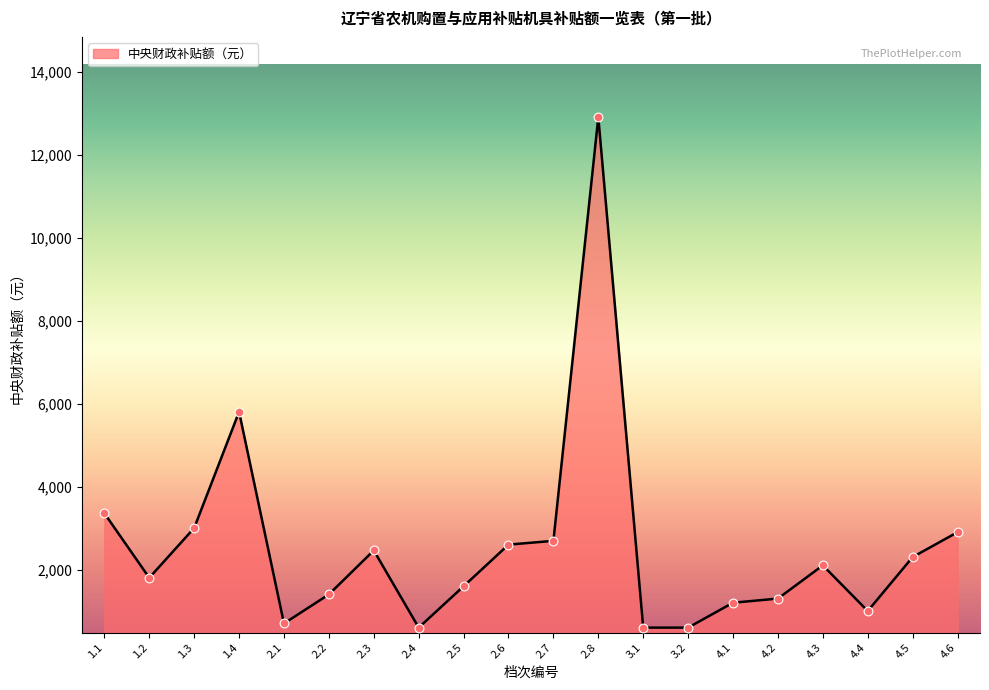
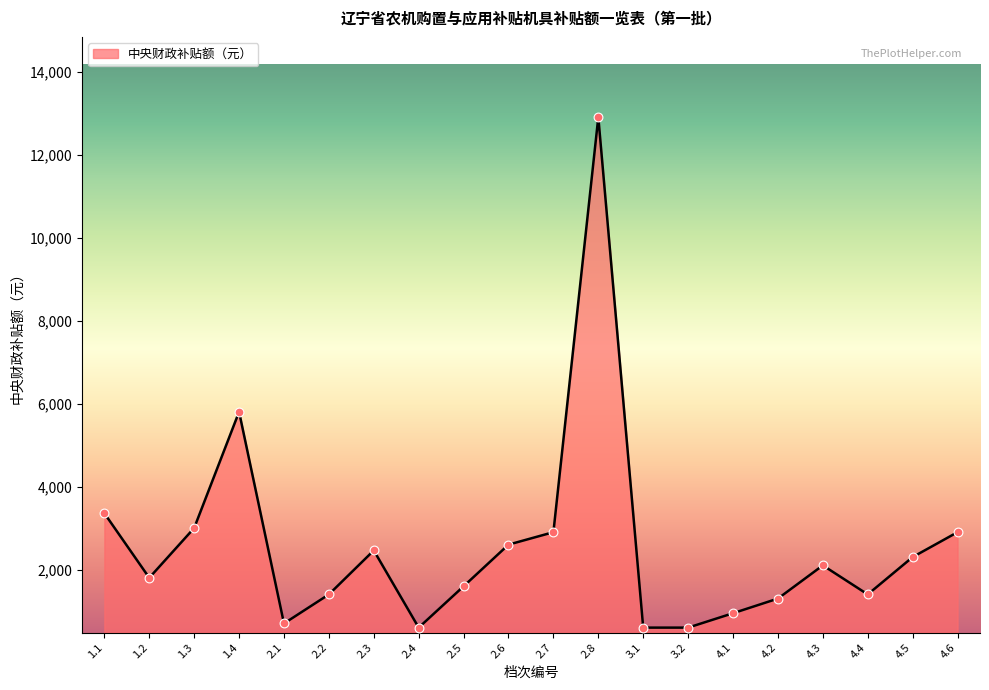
  {
    "1.1": "3,400",
    "1.2": "1,800",
    "1.3": "3,000",
    "1.4": "5,800",
    "2.1": "700",
    "2.2": "1,400",
    "2.3": "2,500",
    "2.4": "600",
    "2.5": "1,600",
    "2.6": "2,600",
-   "2.7": "2,700",
+   "2.7": "2,900",
    "2.8": "12,900",
    "3.1": "600",
    "3.2": "600",
-   "4.1": "1,200",
+   "4.1": "900",
    "4.2": "1,300",
    "4.3": "2,100",
-   "4.4": "1,000",
+   "4.4": "1,400",
    "4.5": "2,300",
    "4.6": "2,900"
  }
